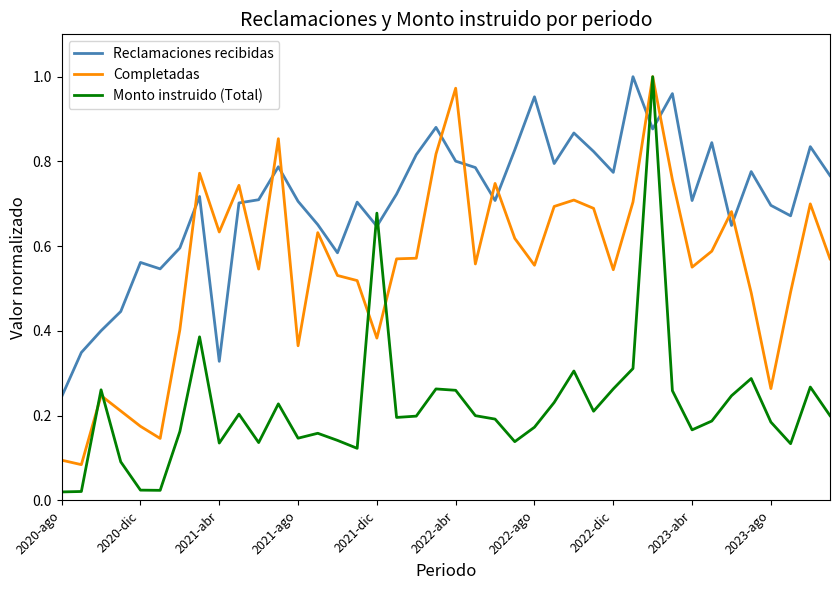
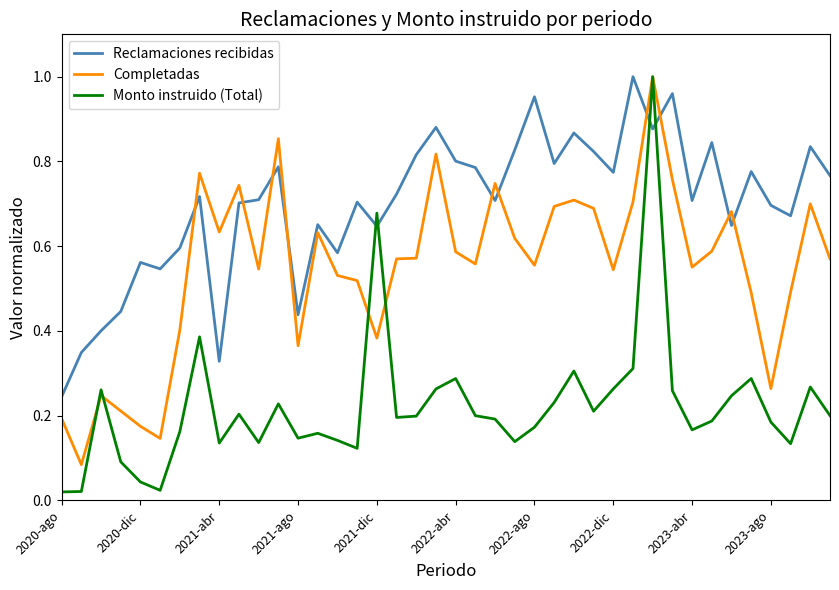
  {
    "Reclamaciones recibidas": {
      "2020-ago": 0.24,
      "2020-dic": 0.56,
      "2021-abr": 0.33,
-     "2021-ago": 0.71,
+     "2021-ago": 0.44,
      "2021-dic": 0.65,
      "2022-abr": 0.80,
      "2022-ago": 0.95,
      "2022-dic": 0.77,
      "2023-abr": 0.71,
      "2023-ago": 0.70
    },
    "Completadas": {
-     "2020-ago": 0.10,
+     "2020-ago": 0.19,
      "2020-dic": 0.17,
      "2021-abr": 0.63,
      "2021-ago": 0.37,
      "2021-dic": 0.38,
-     "2022-abr": 0.97,
+     "2022-abr": 0.59,
      "2022-ago": 0.56,
      "2022-dic": 0.54,
      "2023-abr": 0.55,
      "2023-ago": 0.26
    },
    "Monto instruido (Total)": {
      "2020-ago": 0.02,
-     "2020-dic": 0.02,
+     "2020-dic": 0.04,
      "2021-abr": 0.14,
      "2021-ago": 0.15,
      "2021-dic": 0.68,
-     "2022-abr": 0.26,
+     "2022-abr": 0.29,
      "2022-ago": 0.17,
      "2022-dic": 0.26,
      "2023-abr": 0.17,
      "2023-ago": 0.18
    }
  }
